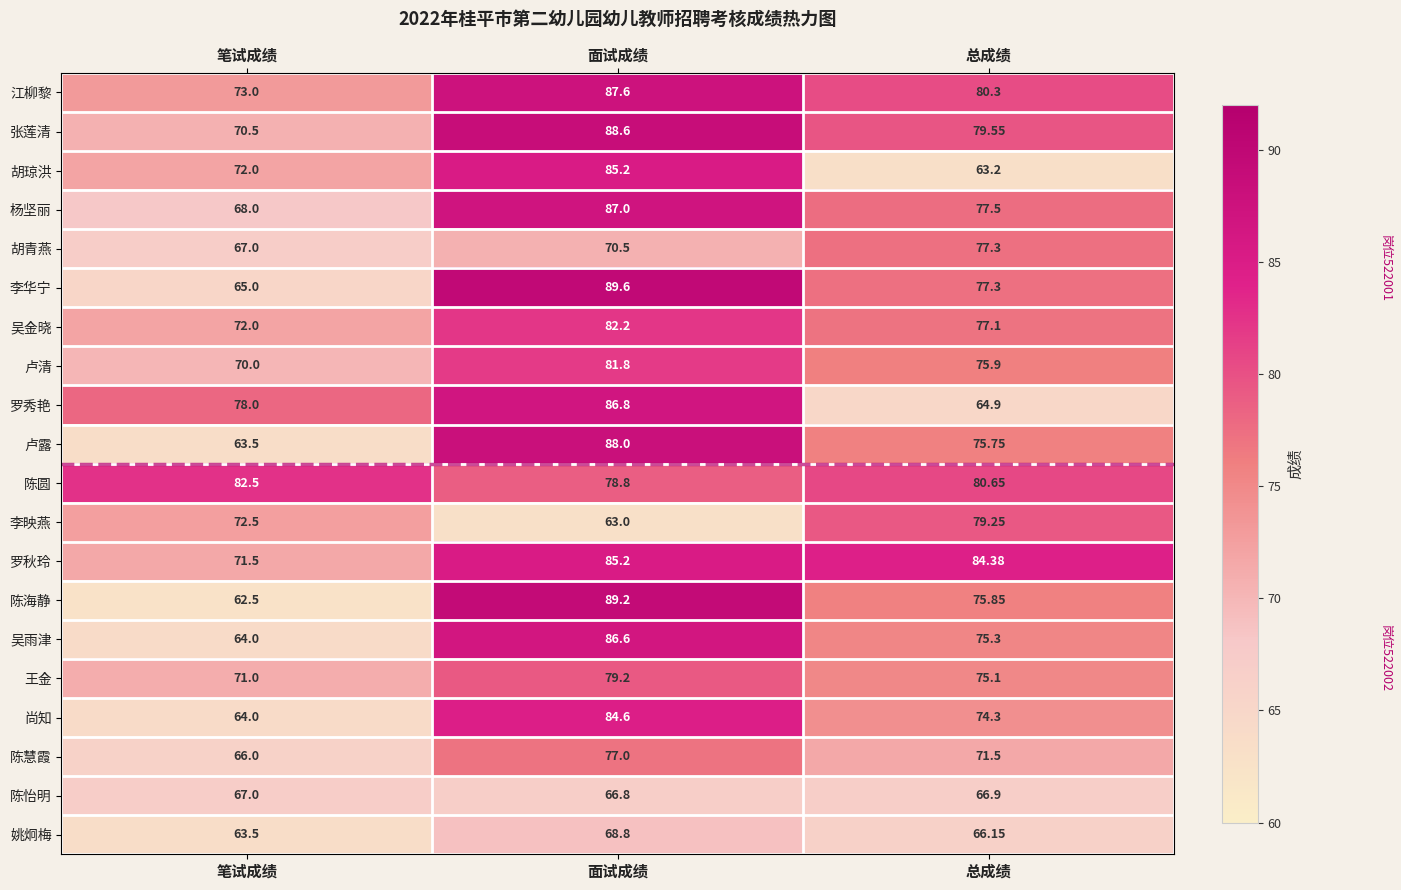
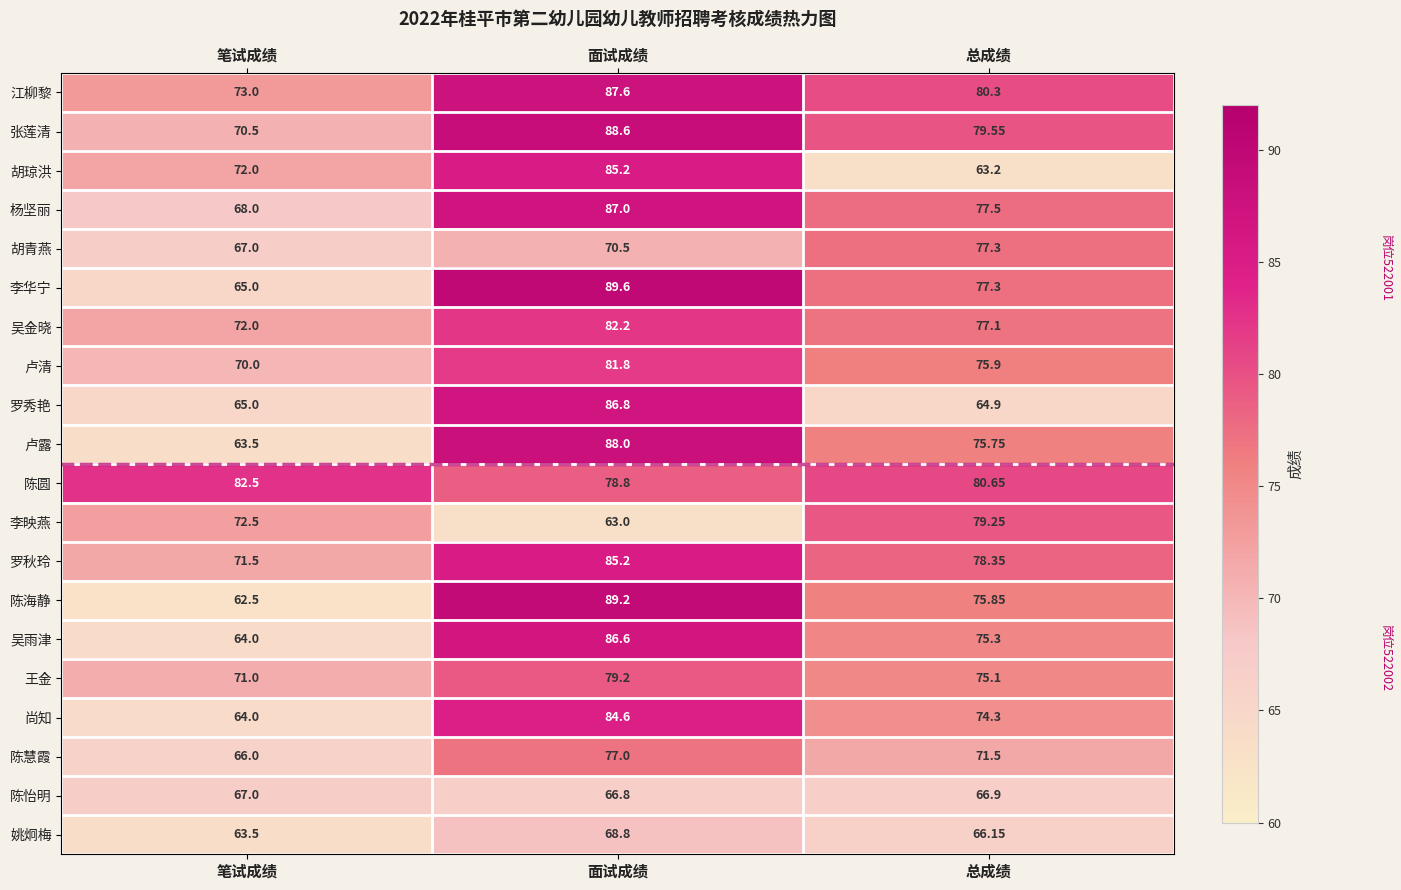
  {
    "江柳黎": {
      "笔试成绩": 73.0,
      "面试成绩": 87.6,
      "总成绩": 80.3
    },
    "张莲清": {
      "笔试成绩": 70.5,
      "面试成绩": 88.6,
      "总成绩": 79.55
    },
    "胡琼洪": {
      "笔试成绩": 72.0,
      "面试成绩": 85.2,
      "总成绩": 63.2
    },
    "杨坚丽": {
      "笔试成绩": 68.0,
      "面试成绩": 87.0,
      "总成绩": 77.5
    },
    "胡青燕": {
      "笔试成绩": 67.0,
      "面试成绩": 70.5,
      "总成绩": 77.3
    },
    "李华宁": {
      "笔试成绩": 65.0,
      "面试成绩": 89.6,
      "总成绩": 77.3
    },
    "吴金晓": {
      "笔试成绩": 72.0,
      "面试成绩": 82.2,
      "总成绩": 77.1
    },
    "卢清": {
      "笔试成绩": 70.0,
      "面试成绩": 81.8,
      "总成绩": 75.9
    },
    "罗秀艳": {
-     "笔试成绩": 78.0,
+     "笔试成绩": 65.0,
      "面试成绩": 86.8,
      "总成绩": 64.9
    },
    "卢露": {
      "笔试成绩": 63.5,
      "面试成绩": 88.0,
      "总成绩": 75.75
    },
    "陈圆": {
      "笔试成绩": 82.5,
      "面试成绩": 78.8,
      "总成绩": 80.65
    },
    "李映燕": {
      "笔试成绩": 72.5,
      "面试成绩": 63.0,
      "总成绩": 79.25
    },
    "罗秋玲": {
      "笔试成绩": 71.5,
      "面试成绩": 85.2,
-     "总成绩": 84.38
+     "总成绩": 78.35
    },
    "陈海静": {
      "笔试成绩": 62.5,
      "面试成绩": 89.2,
      "总成绩": 75.85
    },
    "吴雨津": {
      "笔试成绩": 64.0,
      "面试成绩": 86.6,
      "总成绩": 75.3
    },
    "王金": {
      "笔试成绩": 71.0,
      "面试成绩": 79.2,
      "总成绩": 75.1
    },
    "尚知": {
      "笔试成绩": 64.0,
      "面试成绩": 84.6,
      "总成绩": 74.3
    },
    "陈慧霞": {
      "笔试成绩": 66.0,
      "面试成绩": 77.0,
      "总成绩": 71.5
    },
    "陈怡明": {
      "笔试成绩": 67.0,
      "面试成绩": 66.8,
      "总成绩": 66.9
    },
    "姚炯梅": {
      "笔试成绩": 63.5,
      "面试成绩": 68.8,
      "总成绩": 66.15
    }
  }
